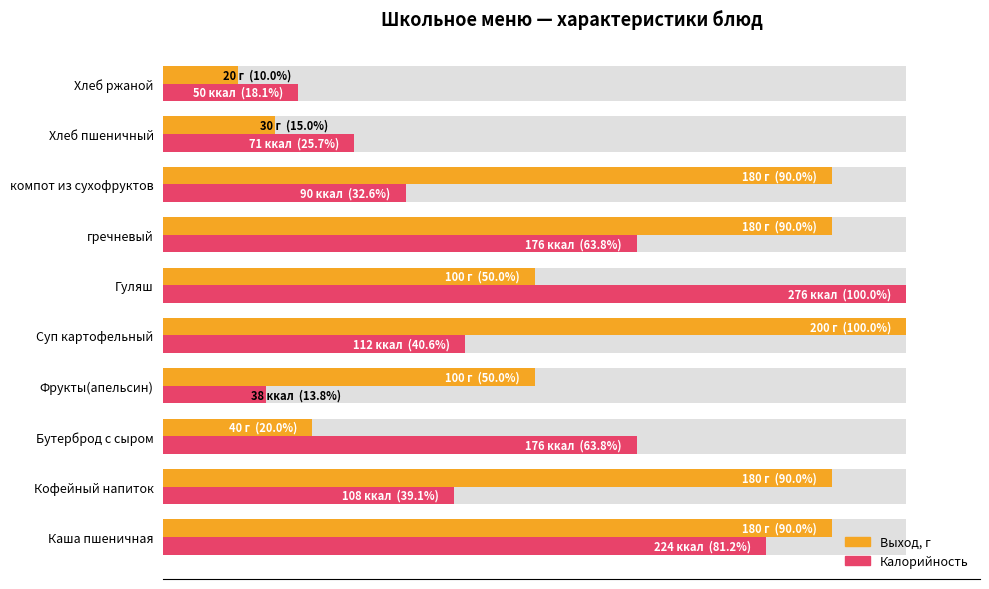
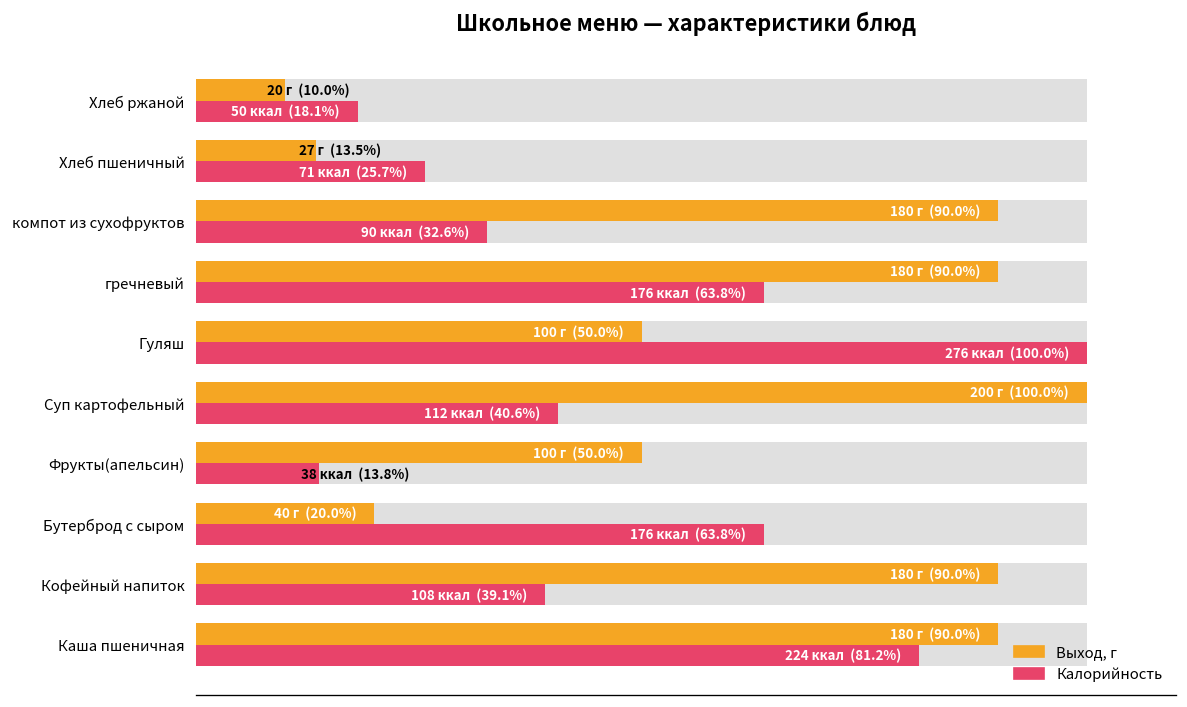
  {
    "Выход, г": {
-     "Хлеб пшеничный": "30 г (15.0%)",
+     "Хлеб пшеничный": "27 г (13.5%)",
      "Суп картофельный": "(100.0%)"
    },
    "Калорийность": {
      "Гуляш": "(100.0%)"
    }
  }
